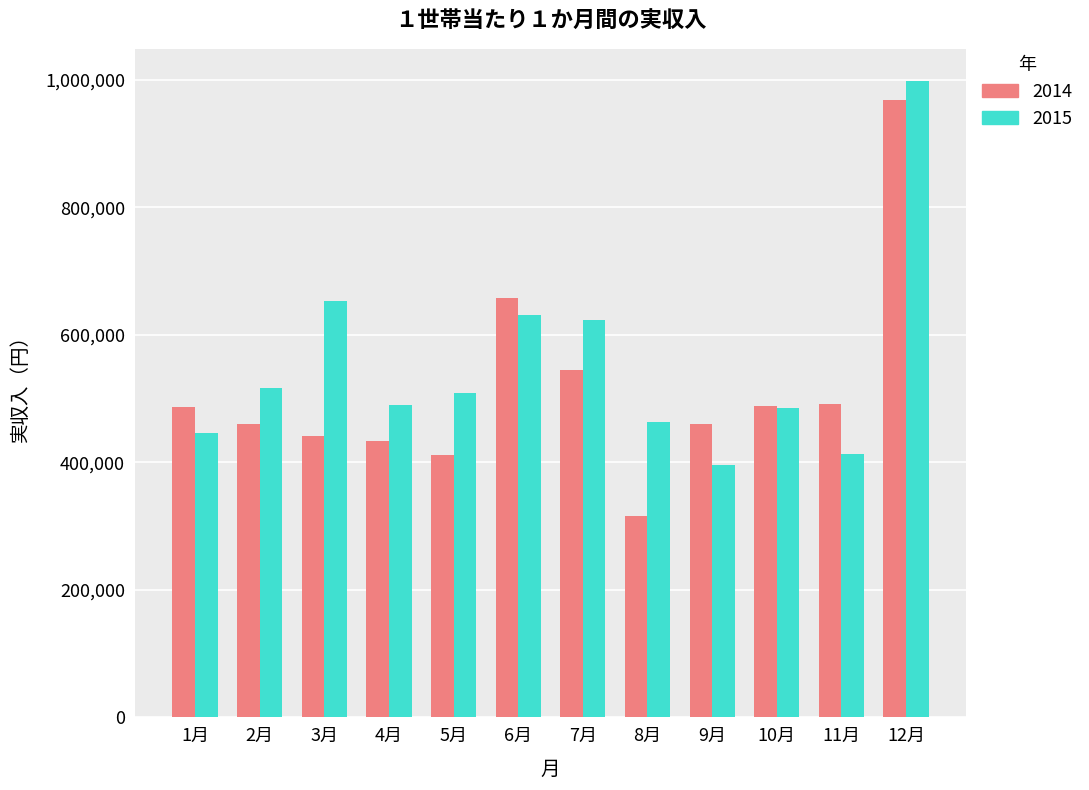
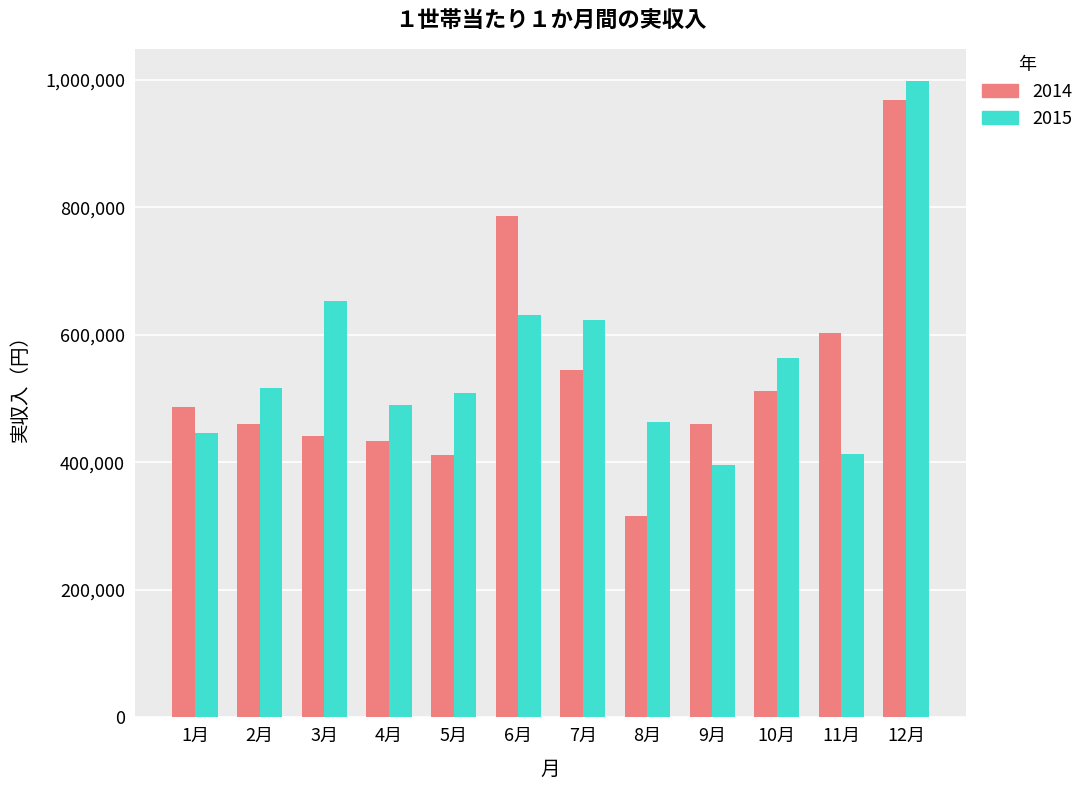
  {
    "2014": {
      "1月": "490,000",
      "2月": "460,000",
      "3月": "440,000",
      "4月": "430,000",
      "5月": "410,000",
-     "6月": "660,000",
+     "6月": "790,000",
      "7月": "550,000",
      "8月": "320,000",
      "9月": "460,000",
-     "10月": "490,000",
-     "11月": "490,000",
+     "10月": "510,000",
+     "11月": "600,000",
      "12月": "970,000"
    },
    "2015": {
      "1月": "450,000",
      "2月": "520,000",
      "3月": "650,000",
      "4月": "490,000",
      "5月": "510,000",
      "6月": "630,000",
      "7月": "620,000",
      "8月": "460,000",
      "9月": "400,000",
-     "10月": "490,000",
+     "10月": "560,000",
      "11月": "410,000",
      "12月": "1,000,000"
    }
  }
